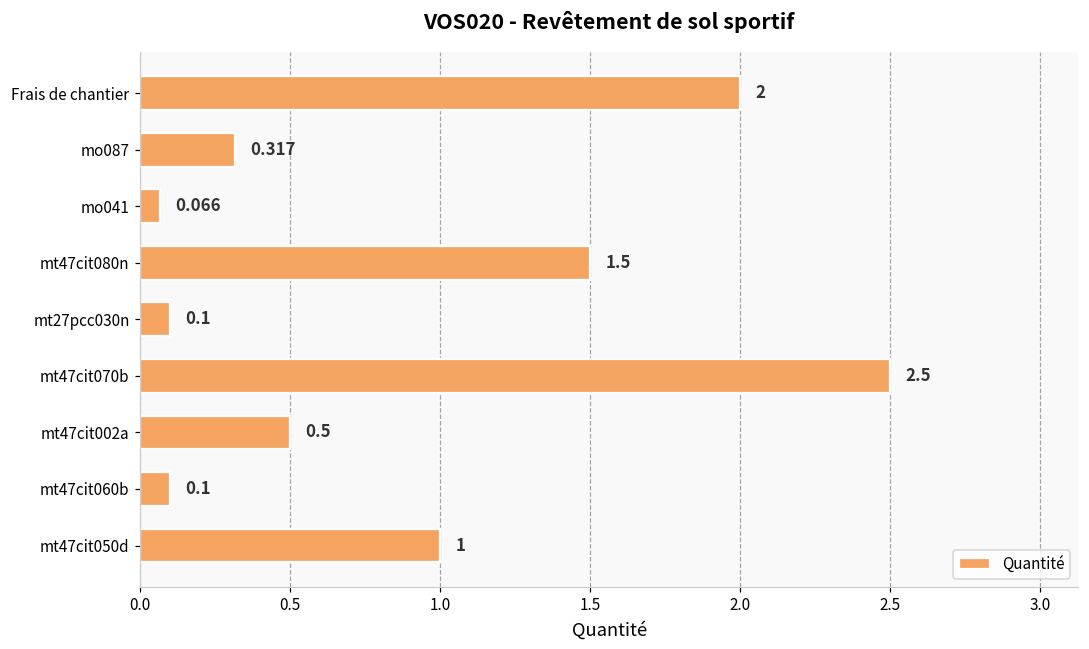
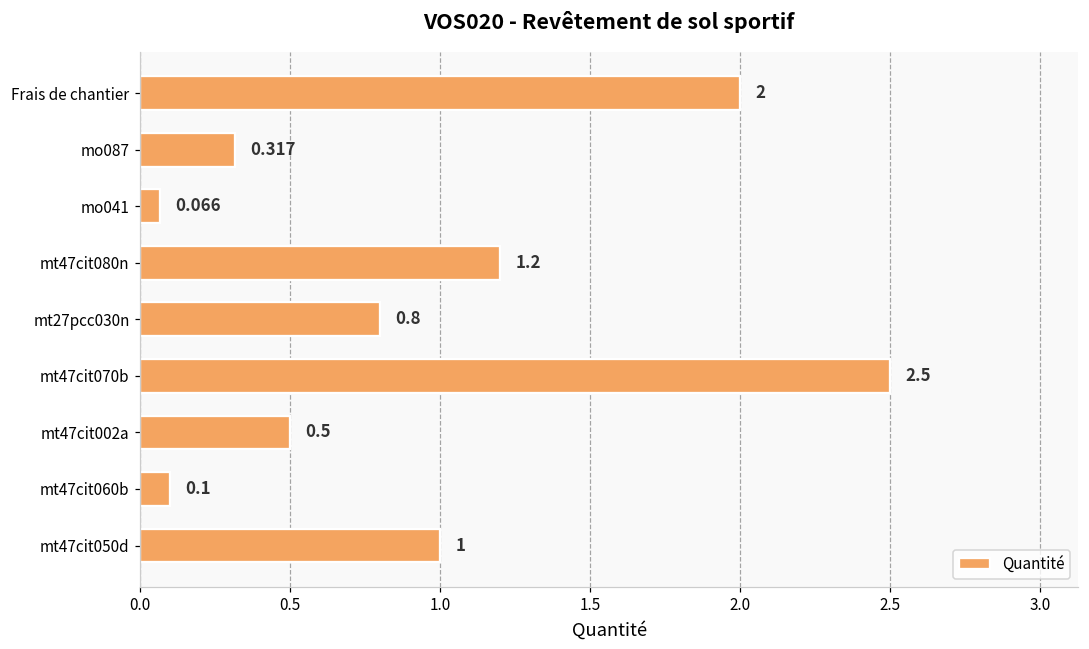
  {
    "Frais de chantier": 2,
    "mo087": 0.317,
    "mo041": 0.066,
-   "mt47cit080n": 1.5,
-   "mt27pcc030n": 0.1,
+   "mt47cit080n": 1.2,
+   "mt27pcc030n": 0.8,
    "mt47cit070b": 2.5,
    "mt47cit002a": 0.5,
    "mt47cit060b": 0.1,
    "mt47cit050d": 1
  }
